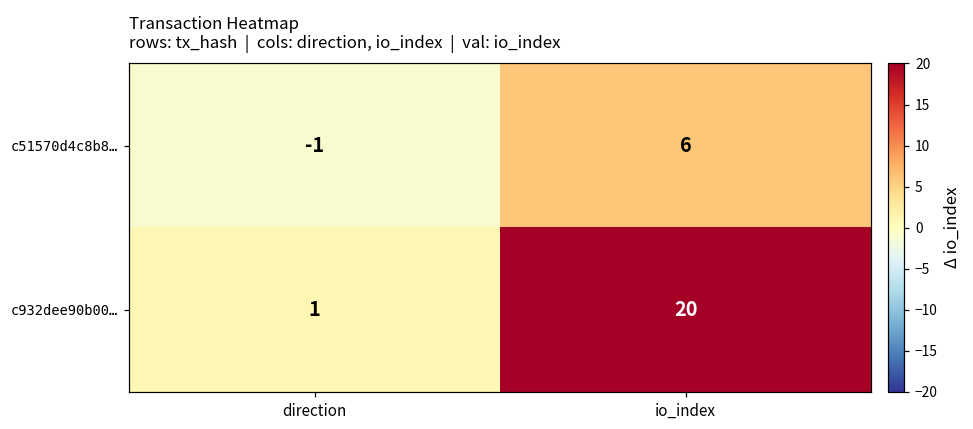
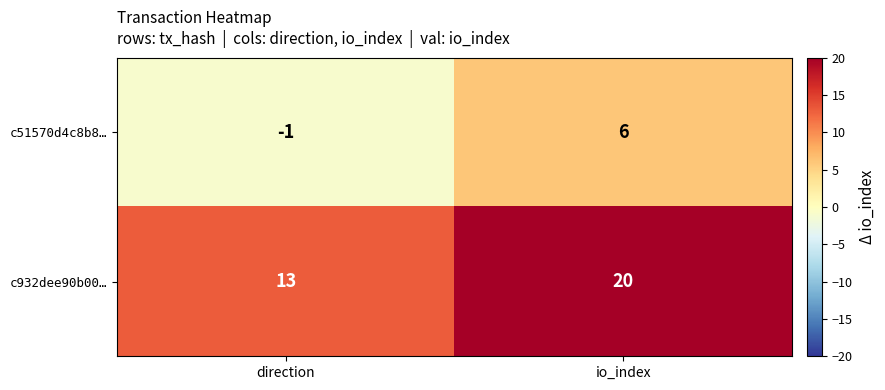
  {
    "c51570d4c8b8…": {
      "direction": -1,
      "io_index": 6
    },
    "c932dee90b00…": {
-     "direction": 1,
+     "direction": 13,
      "io_index": 20
    }
  }
